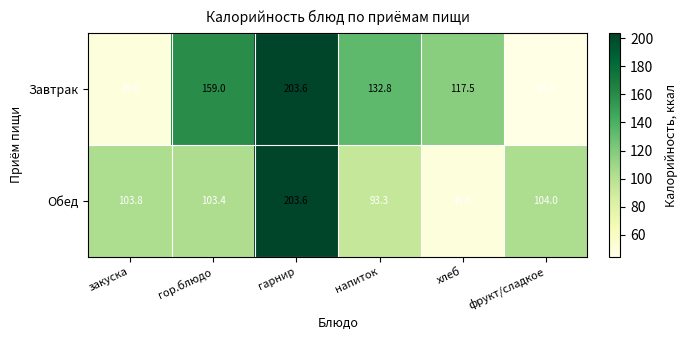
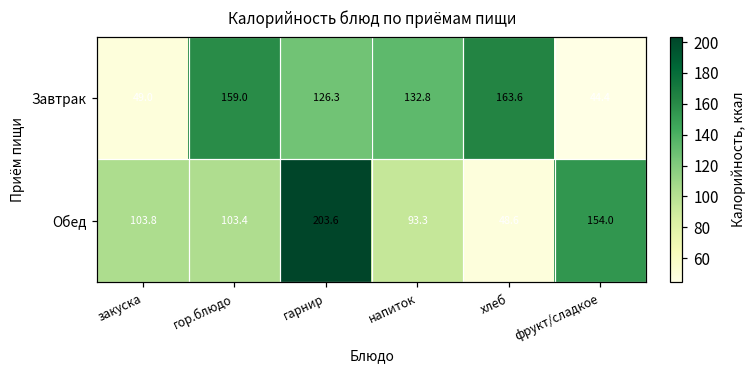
  {
    "Завтрак": {
      "гор.блюдо": 159.0,
-     "гарнир": 203.6,
+     "гарнир": 126.3,
      "напиток": 132.8,
-     "хлеб": 117.5
+     "хлеб": 163.6
    },
    "Обед": {
      "закуска": 103.8,
      "гор.блюдо": 103.4,
      "гарнир": 203.6,
      "напиток": 93.3,
-     "фрукт/сладкое": 104.0
+     "фрукт/сладкое": 154.0
    }
  }
